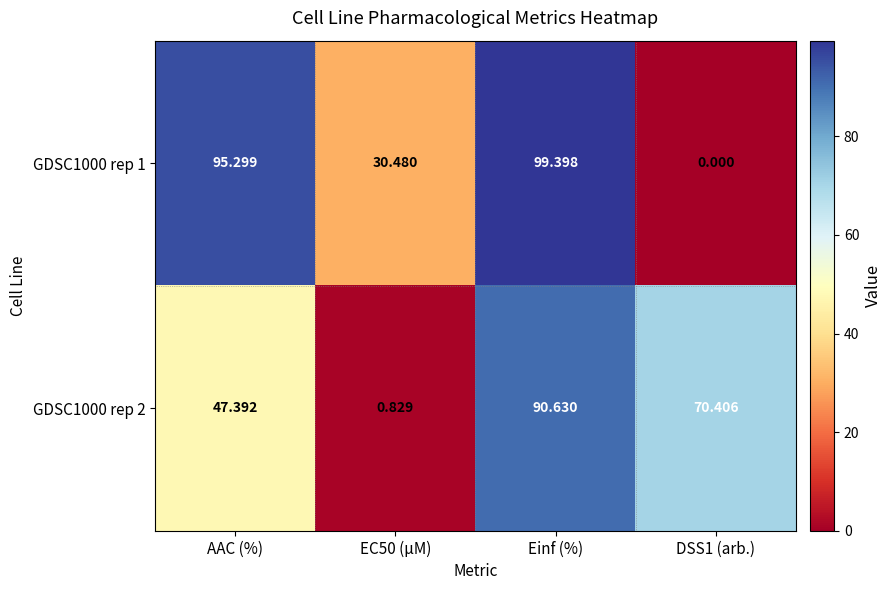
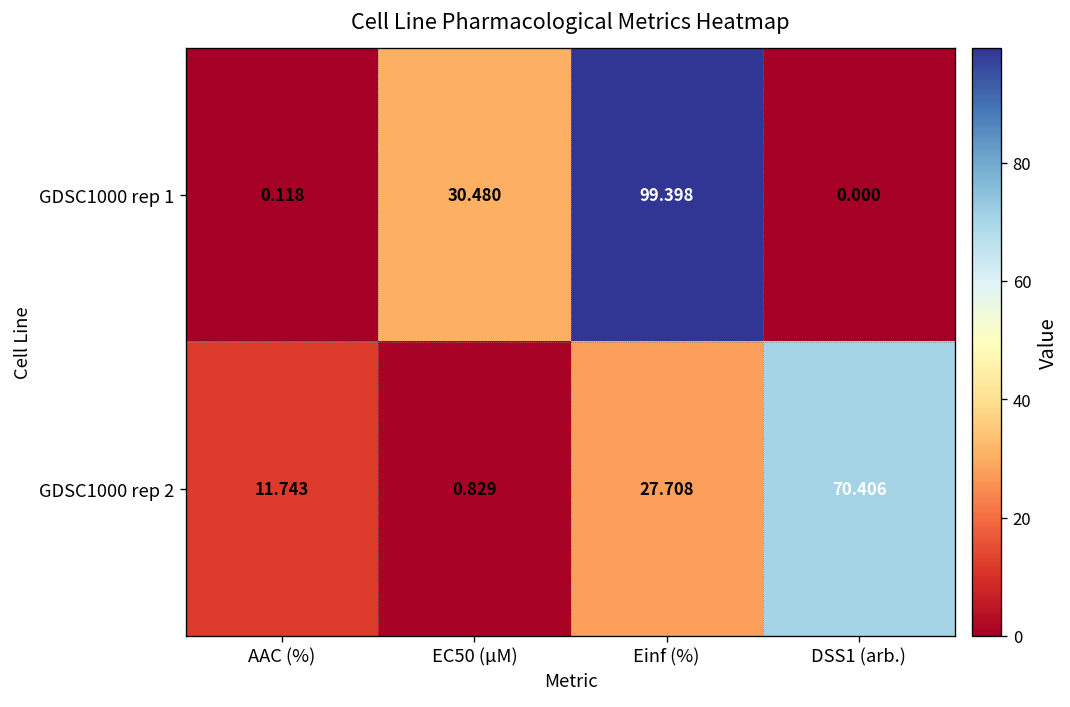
  {
    "GDSC1000 rep 1": {
-     "AAC (%)": 95.299,
+     "AAC (%)": 0.118,
      "EC50 (µM)": 30.480,
      "Einf (%)": 99.398,
      "DSS1 (arb.)": 0.000
    },
    "GDSC1000 rep 2": {
-     "AAC (%)": 47.392,
+     "AAC (%)": 11.743,
      "EC50 (µM)": 0.829,
-     "Einf (%)": 90.630,
+     "Einf (%)": 27.708,
      "DSS1 (arb.)": 70.406
    }
  }
